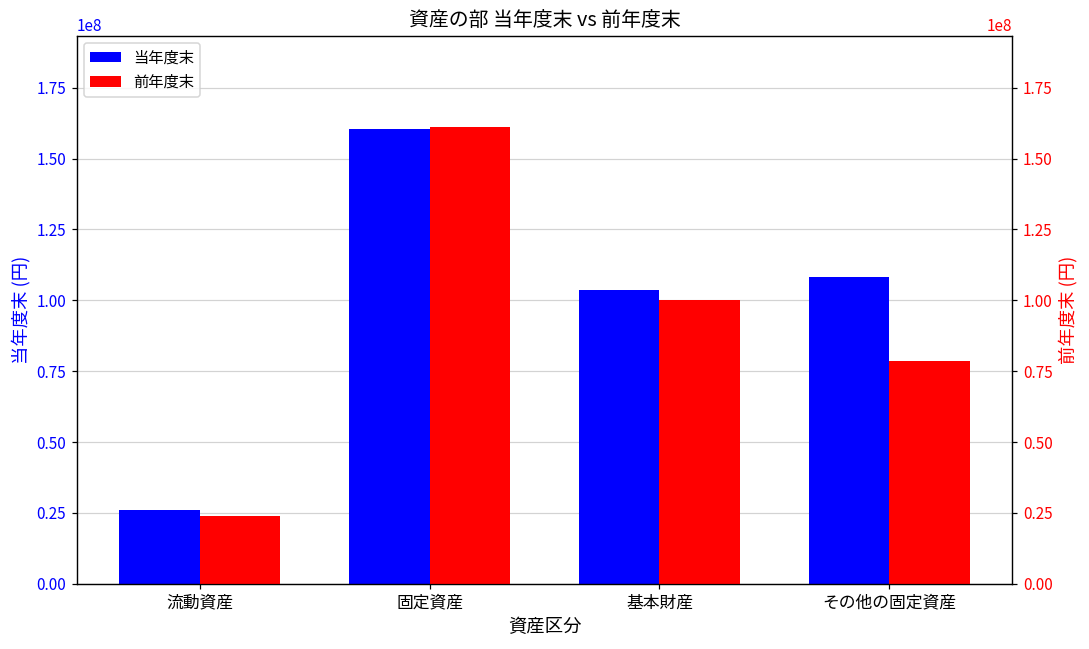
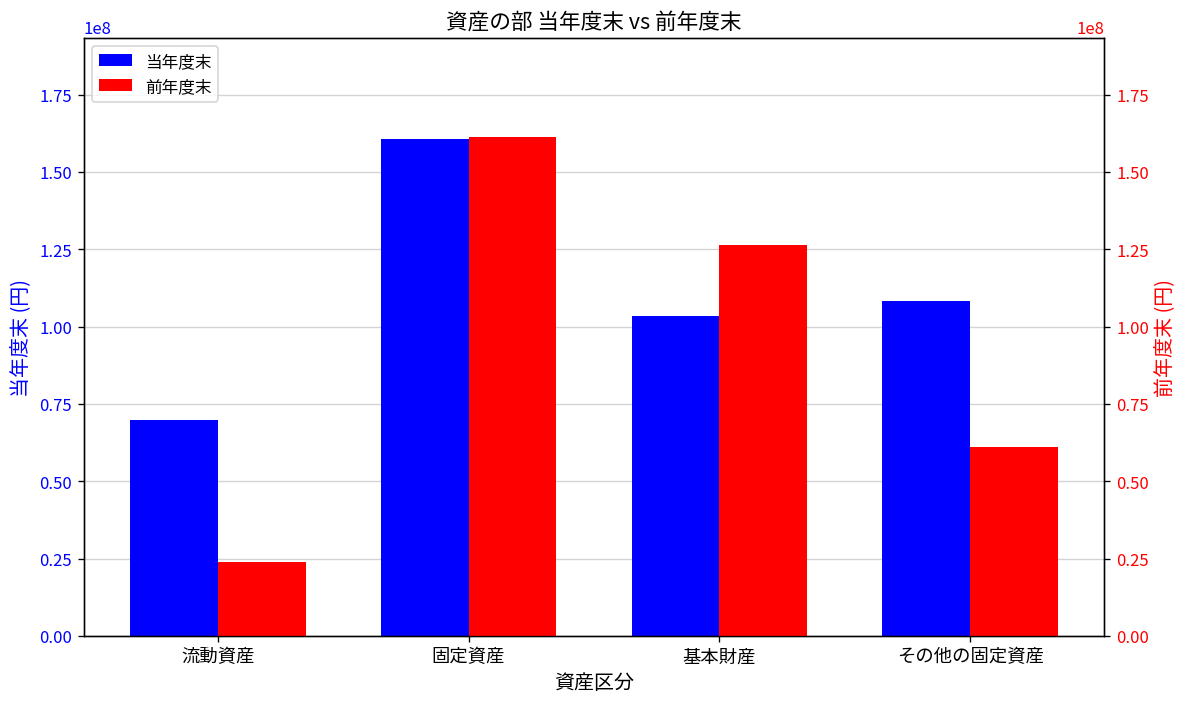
  {
    "当年度末": {
-     "流動資産": 26000000,
+     "流動資産": 70000000,
      "固定資産": 161000000,
      "基本財産": 104000000,
      "その他の固定資産": 108000000
    },
    "前年度末": {
      "流動資産": 24000000,
      "固定資産": 161000000,
-     "基本財産": 100000000,
-     "その他の固定資産": 78000000
+     "基本財産": 126000000,
+     "その他の固定資産": 61000000
    }
  }
